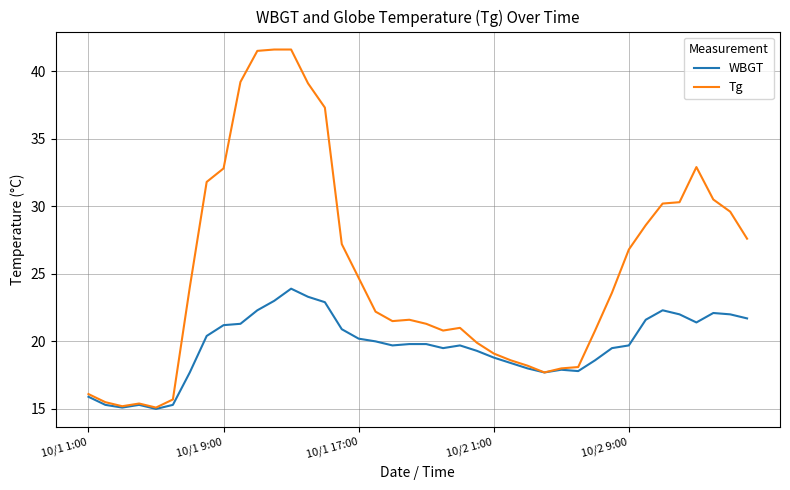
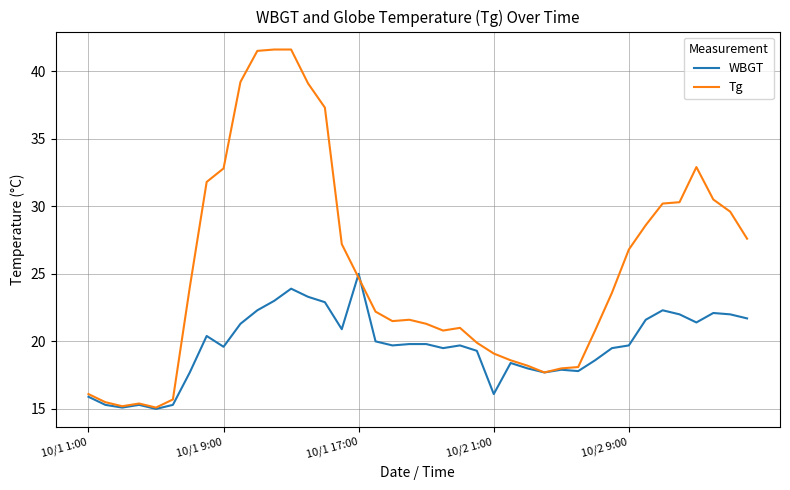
  {
    "WBGT": {
      "10/1 1:00": 15.9,
-     "10/1 9:00": 21.2,
-     "10/1 17:00": 20.2,
-     "10/2 1:00": 18.8,
+     "10/1 9:00": 19.6,
+     "10/1 17:00": 25.0,
+     "10/2 1:00": 16.1,
      "10/2 9:00": 19.7
    },
    "Tg": {
      "10/1 1:00": 16.1,
      "10/1 9:00": 32.8,
      "10/1 17:00": 24.7,
      "10/2 1:00": 19.1,
      "10/2 9:00": 26.8
    }
  }
